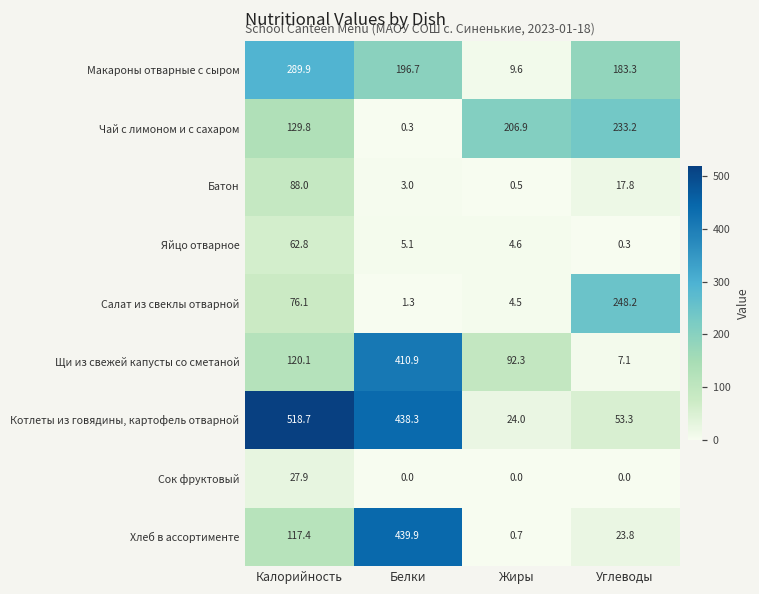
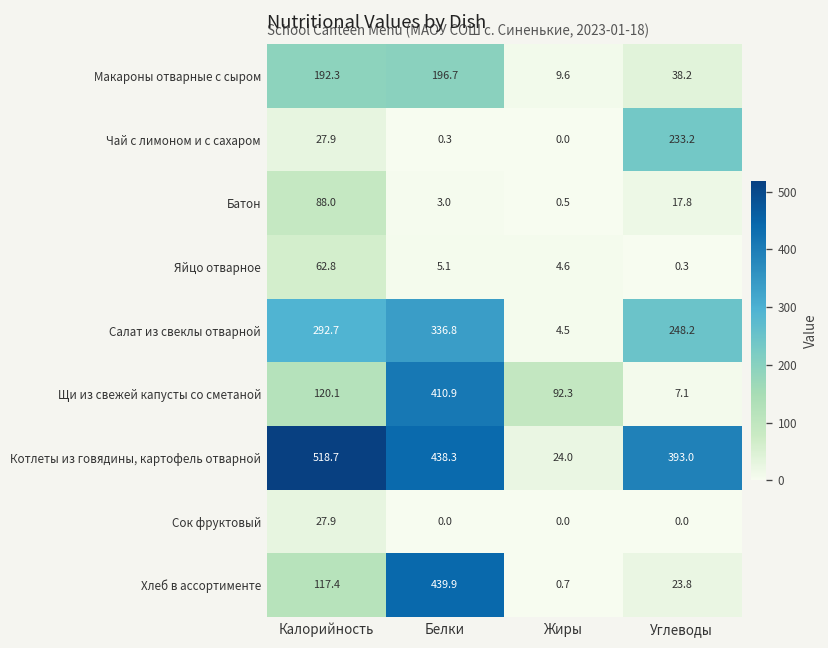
  {
    "Макароны отварные с сыром": {
-     "Калорийность": 289.9,
+     "Калорийность": 192.3,
      "Белки": 196.7,
      "Жиры": 9.6,
-     "Углеводы": 183.3
+     "Углеводы": 38.2
    },
    "Чай с лимоном и с сахаром": {
-     "Калорийность": 129.8,
+     "Калорийность": 27.9,
      "Белки": 0.3,
-     "Жиры": 206.9,
+     "Жиры": 0.0,
      "Углеводы": 233.2
    },
    "Батон": {
      "Калорийность": 88.0,
      "Белки": 3.0,
      "Жиры": 0.5,
      "Углеводы": 17.8
    },
    "Яйцо отварное": {
      "Калорийность": 62.8,
      "Белки": 5.1,
      "Жиры": 4.6,
      "Углеводы": 0.3
    },
    "Салат из свеклы отварной": {
-     "Калорийность": 76.1,
-     "Белки": 1.3,
+     "Калорийность": 292.7,
+     "Белки": 336.8,
      "Жиры": 4.5,
      "Углеводы": 248.2
    },
    "Щи из свежей капусты со сметаной": {
      "Калорийность": 120.1,
      "Белки": 410.9,
      "Жиры": 92.3,
      "Углеводы": 7.1
    },
    "Котлеты из говядины, картофель отварной": {
      "Калорийность": 518.7,
      "Белки": 438.3,
      "Жиры": 24.0,
-     "Углеводы": 53.3
+     "Углеводы": 393.0
    },
    "Сок фруктовый": {
      "Калорийность": 27.9,
      "Белки": 0.0,
      "Жиры": 0.0,
      "Углеводы": 0.0
    },
    "Хлеб в ассортименте": {
      "Калорийность": 117.4,
      "Белки": 439.9,
      "Жиры": 0.7,
      "Углеводы": 23.8
    }
  }
